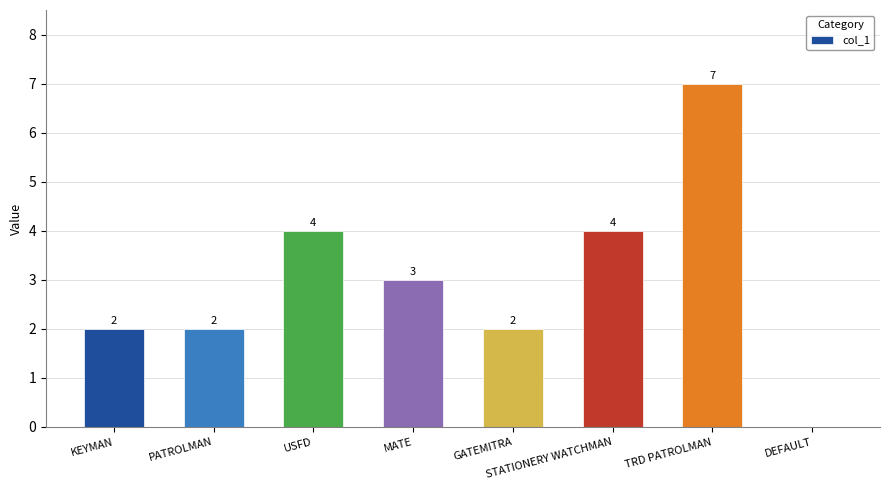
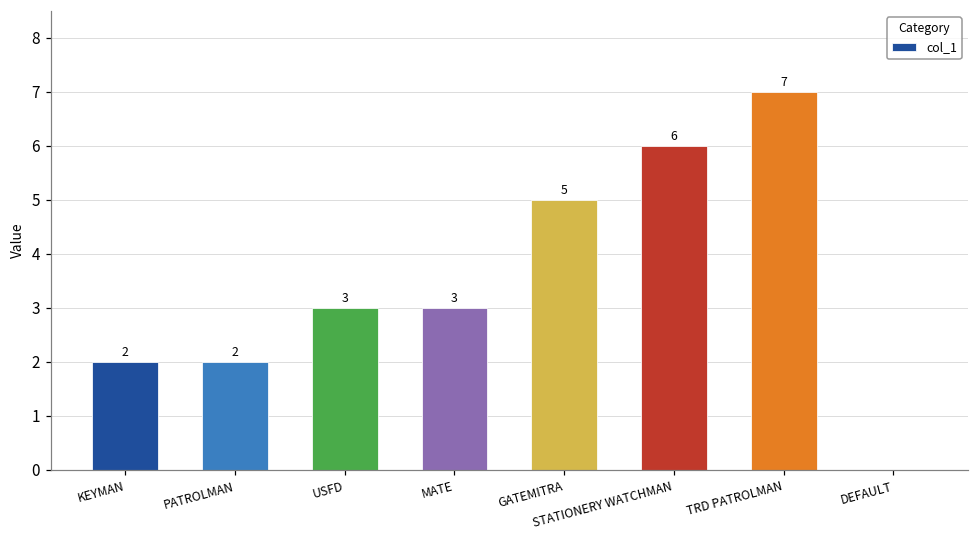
  {
    "KEYMAN": 2,
    "PATROLMAN": 2,
-   "USFD": 4,
+   "USFD": 3,
    "MATE": 3,
-   "GATEMITRA": 2,
-   "STATIONERY WATCHMAN": 4,
+   "GATEMITRA": 5,
+   "STATIONERY WATCHMAN": 6,
    "TRD PATROLMAN": 7
  }
